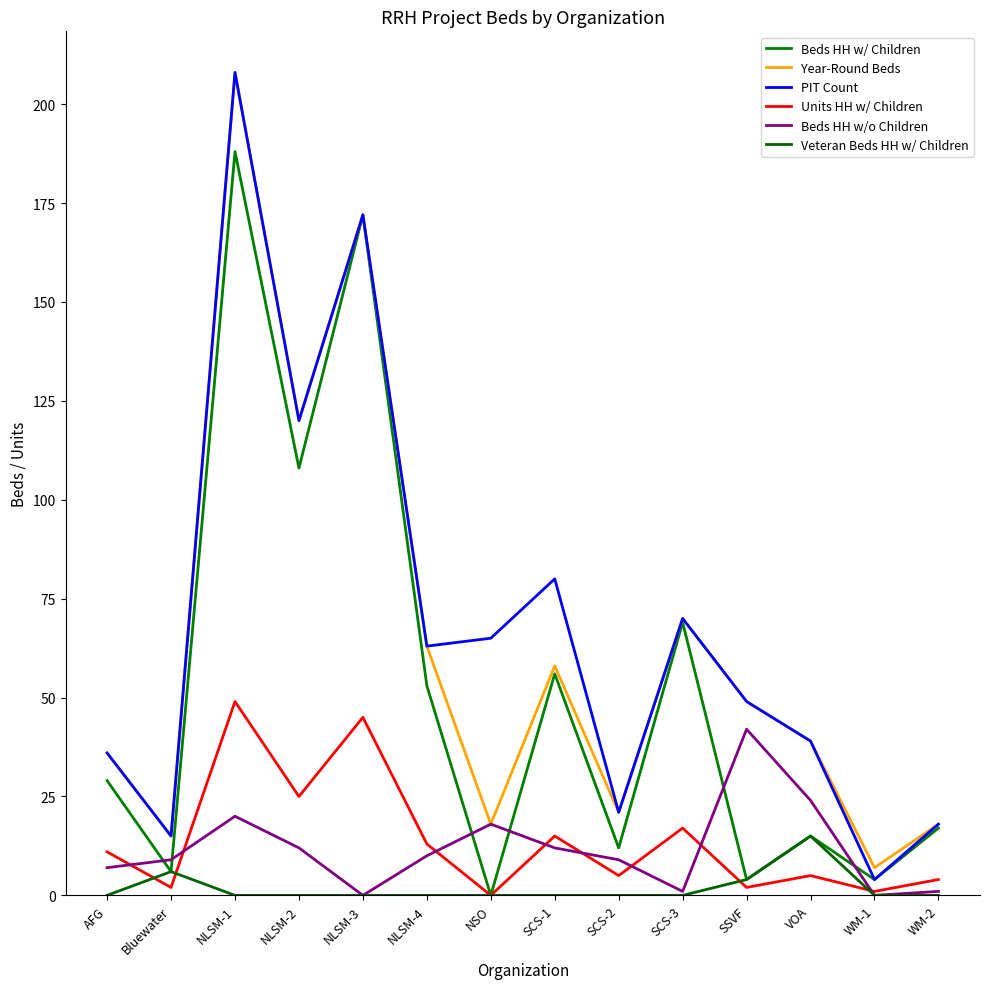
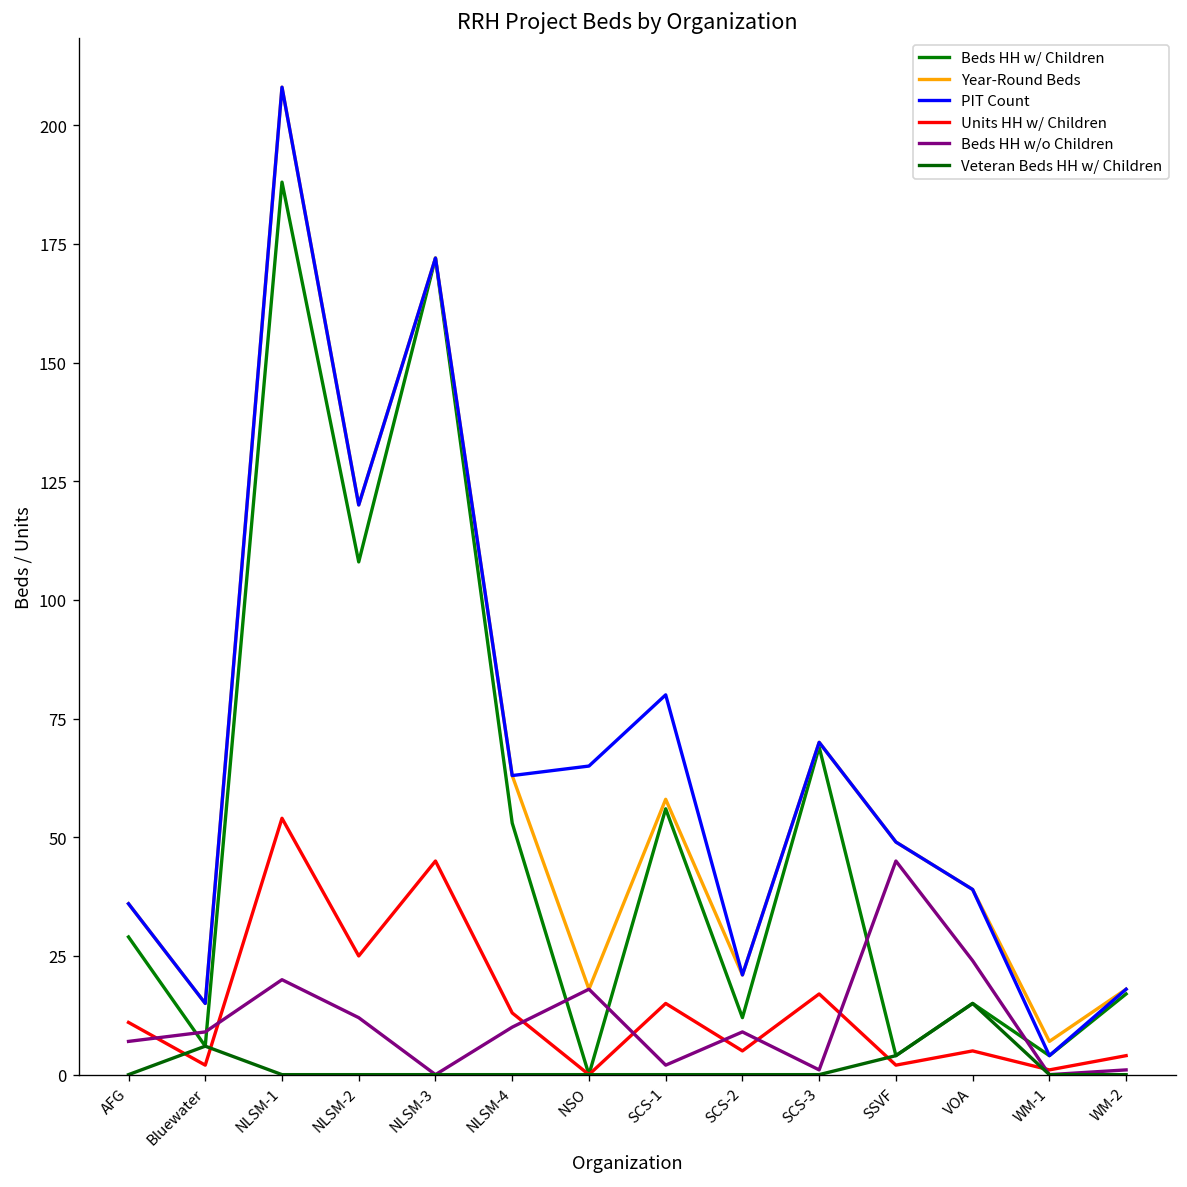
  {
    "Year-Round Beds": {
      "SCS-1": 58,
      "WM-1": 7
    },
    "PIT Count": {
      "NSO": 65,
      "SCS-1": 80
    },
    "Units HH w/ Children": {
      "AFG": 11,
      "Bluewater": 2,
-     "NLSM-1": 49,
+     "NLSM-1": 54,
      "NLSM-2": 25,
      "NLSM-3": 45,
      "NLSM-4": 13,
      "SCS-1": 15,
      "SCS-2": 5,
      "SCS-3": 17,
      "SSVF": 2,
      "VOA": 5,
      "WM-1": 1,
      "WM-2": 4
    },
    "Beds HH w/o Children": {
      "AFG": 7,
      "Bluewater": 9,
      "NLSM-1": 20,
      "NLSM-2": 12,
      "NLSM-4": 10,
-     "SCS-1": 12,
+     "SCS-1": 2,
      "SCS-2": 9,
      "SCS-3": 1,
-     "SSVF": 42,
+     "SSVF": 45,
      "VOA": 24,
      "WM-2": 1
    }
  }
